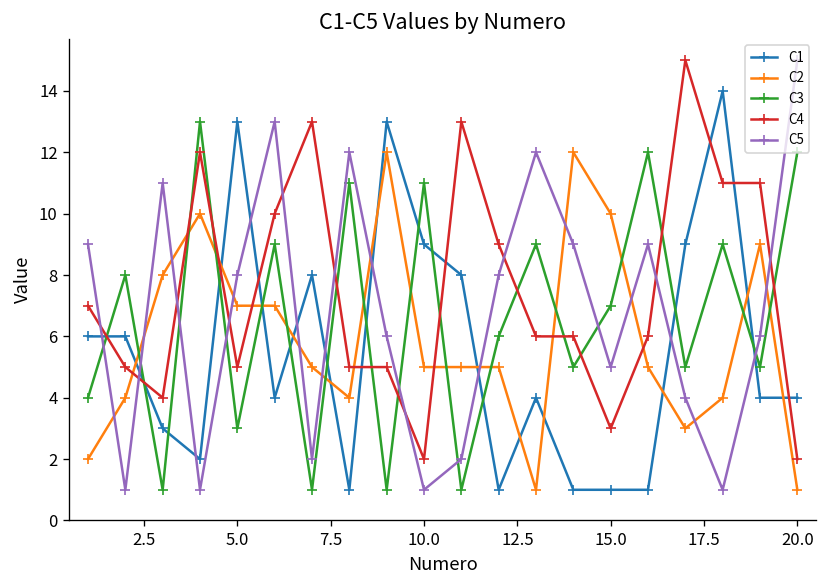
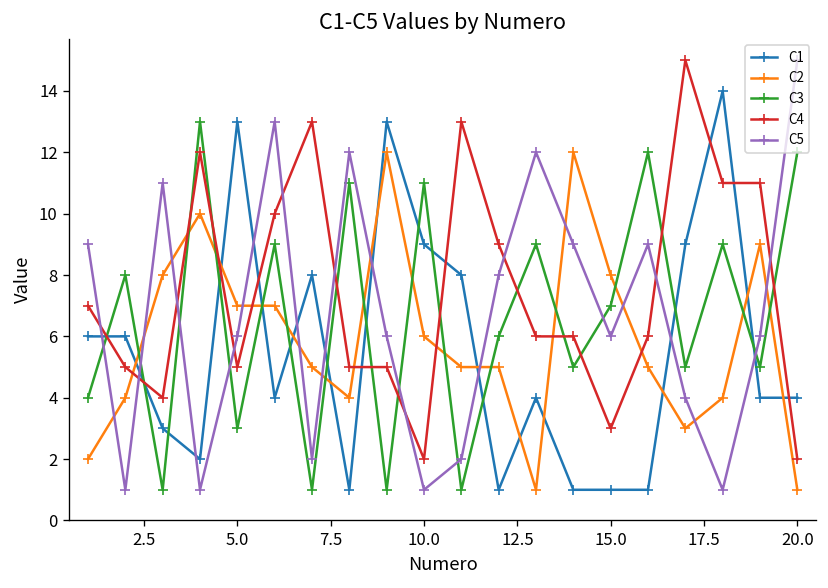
  {
    "C1": {
      "5.0": 13,
      "10.0": 9,
      "15.0": 1,
      "20.0": 4
    },
    "C2": {
      "5.0": 7,
-     "10.0": 5,
-     "15.0": 10,
+     "10.0": 6,
+     "15.0": 8,
      "20.0": 1
    },
    "C3": {
      "5.0": 3,
      "10.0": 11,
      "15.0": 7,
      "20.0": 12
    },
    "C4": {
      "5.0": 5,
      "10.0": 2,
      "15.0": 3,
      "20.0": 2
    },
    "C5": {
-     "5.0": 8,
+     "5.0": 6,
      "10.0": 1,
-     "15.0": 5
+     "15.0": 6
    }
  }
